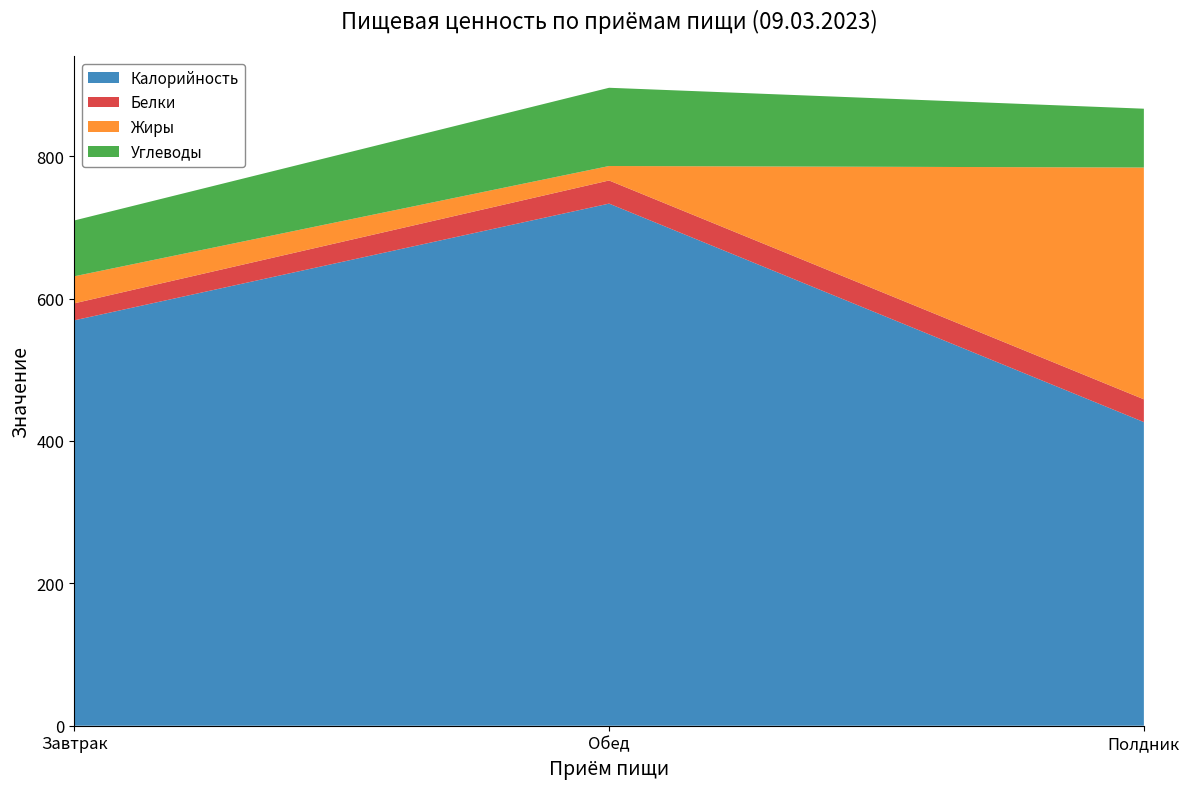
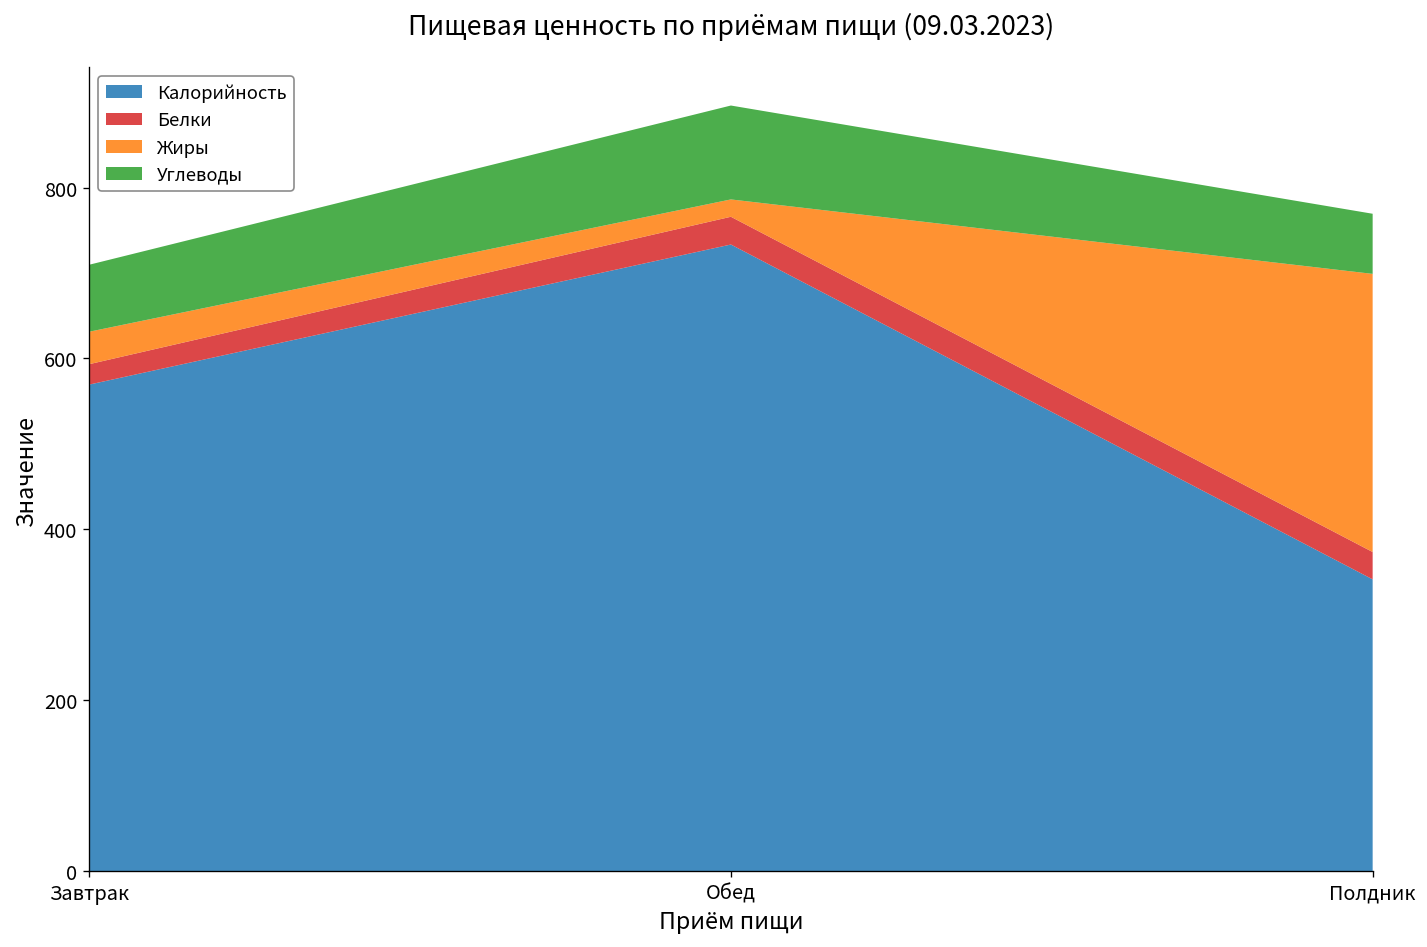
  {
    "Калорийность": {
      "Завтрак": 570,
      "Обед": 730,
-     "Полдник": 430
+     "Полдник": 340
    },
    "Белки": {
      "Завтрак": 20,
      "Обед": 30,
      "Полдник": 30
    },
    "Жиры": {
      "Завтрак": 40,
      "Обед": 20,
      "Полдник": 330
    },
    "Углеводы": {
      "Завтрак": 80,
      "Обед": 110,
-     "Полдник": 80
+     "Полдник": 70
    }
  }
